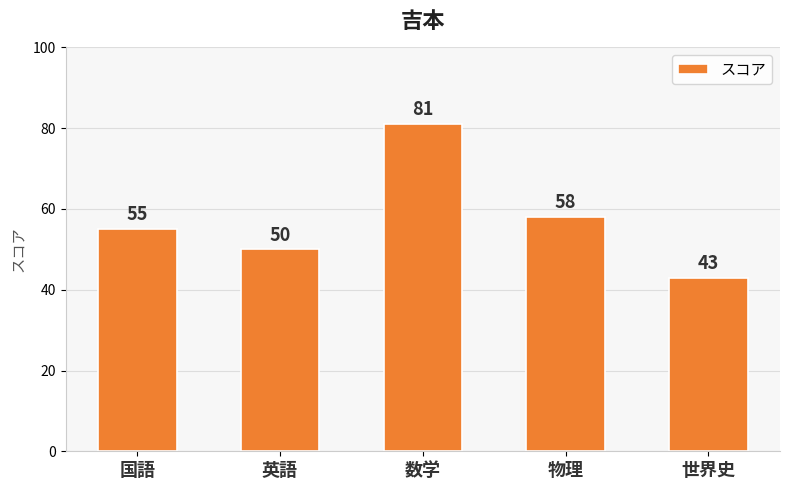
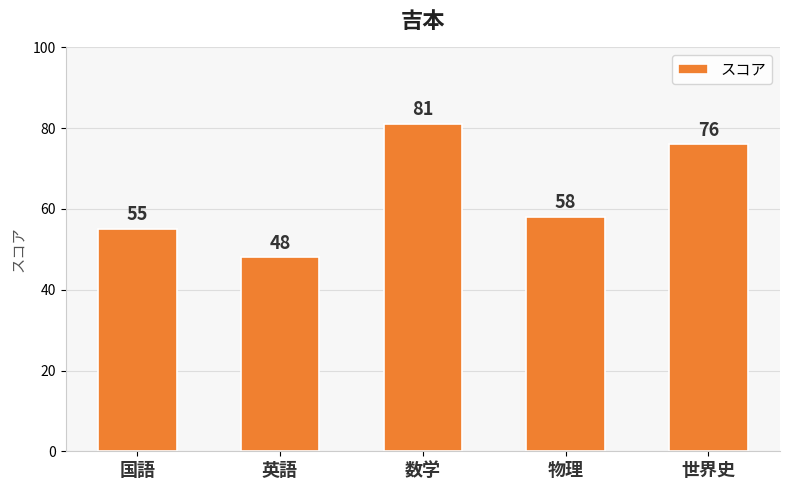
  {
    "国語": 55,
-   "英語": 50,
+   "英語": 48,
    "数学": 81,
    "物理": 58,
-   "世界史": 43
+   "世界史": 76
  }
